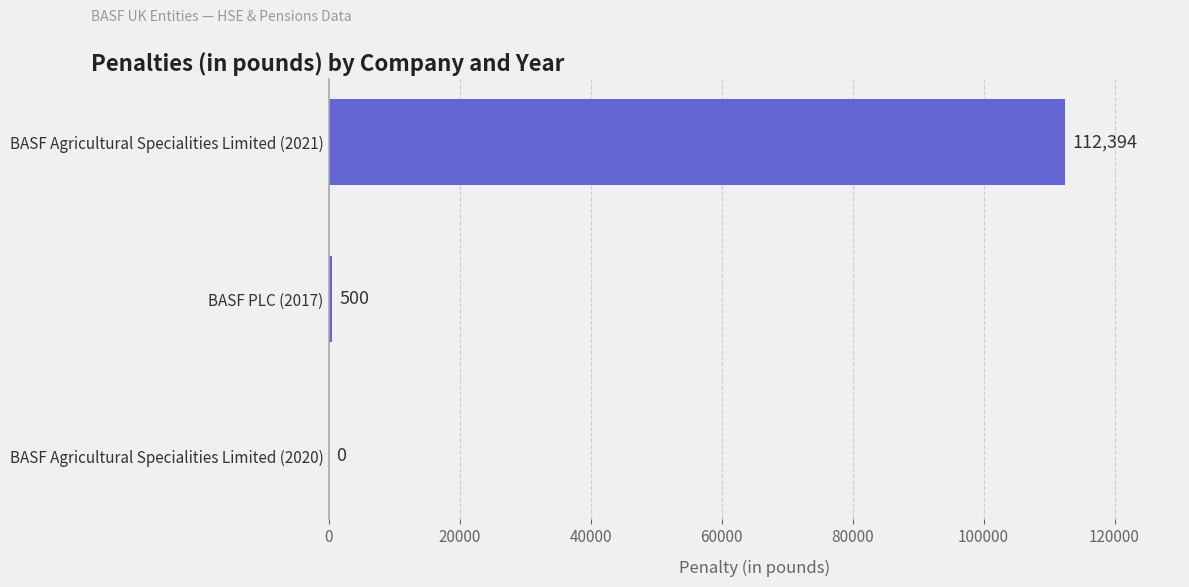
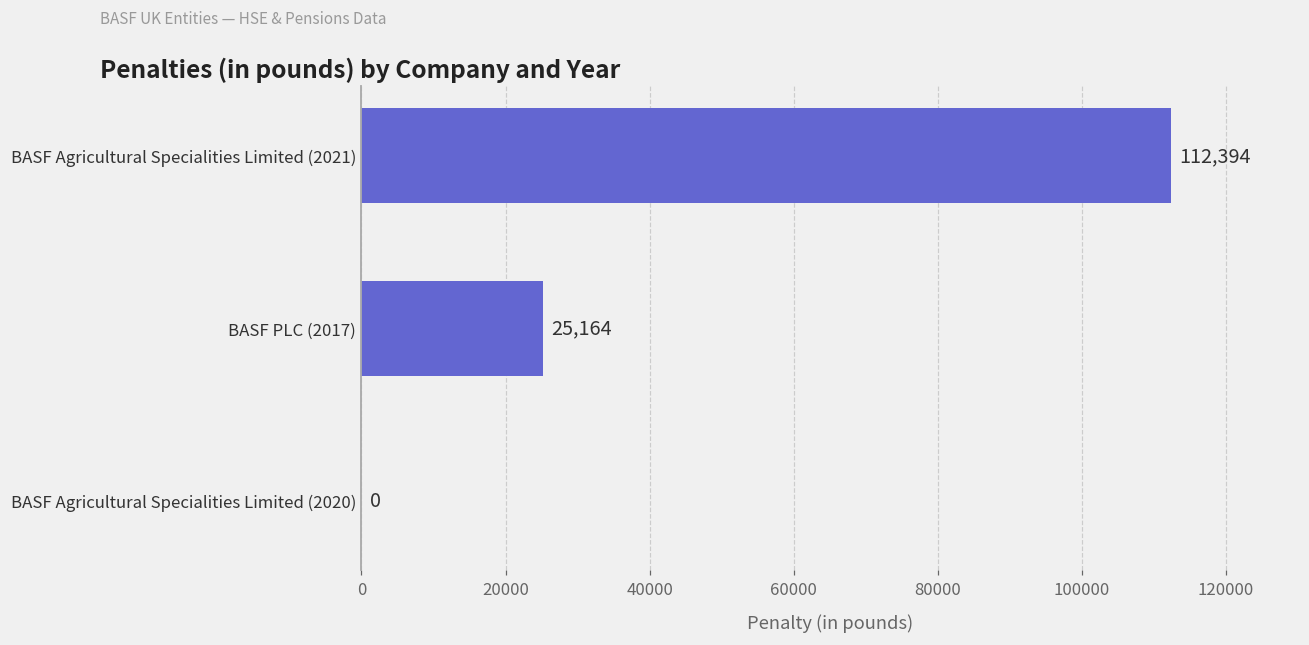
  {
    "BASF Agricultural Specialities Limited (2021)": "112,394",
-   "BASF PLC (2017)": "500",
+   "BASF PLC (2017)": "25,164",
    "BASF Agricultural Specialities Limited (2020)": "0"
  }
